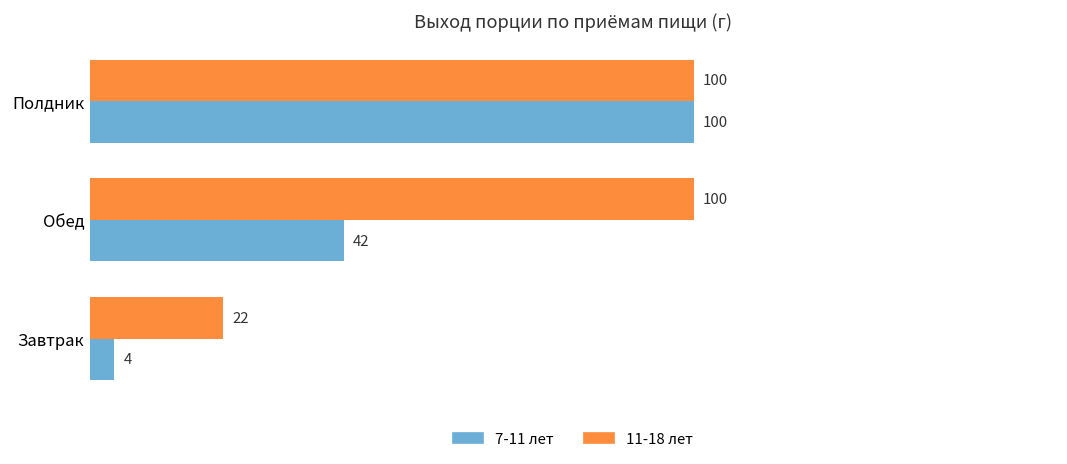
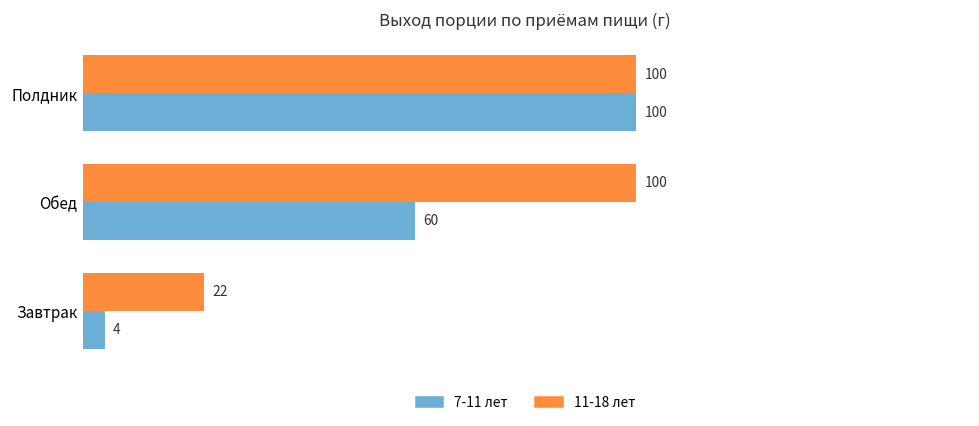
  {
    "7-11 лет": {
      "Полдник": 100,
-     "Обед": 42,
+     "Обед": 60,
      "Завтрак": 4
    },
    "11-18 лет": {
      "Полдник": 100,
      "Обед": 100,
      "Завтрак": 22
    }
  }
